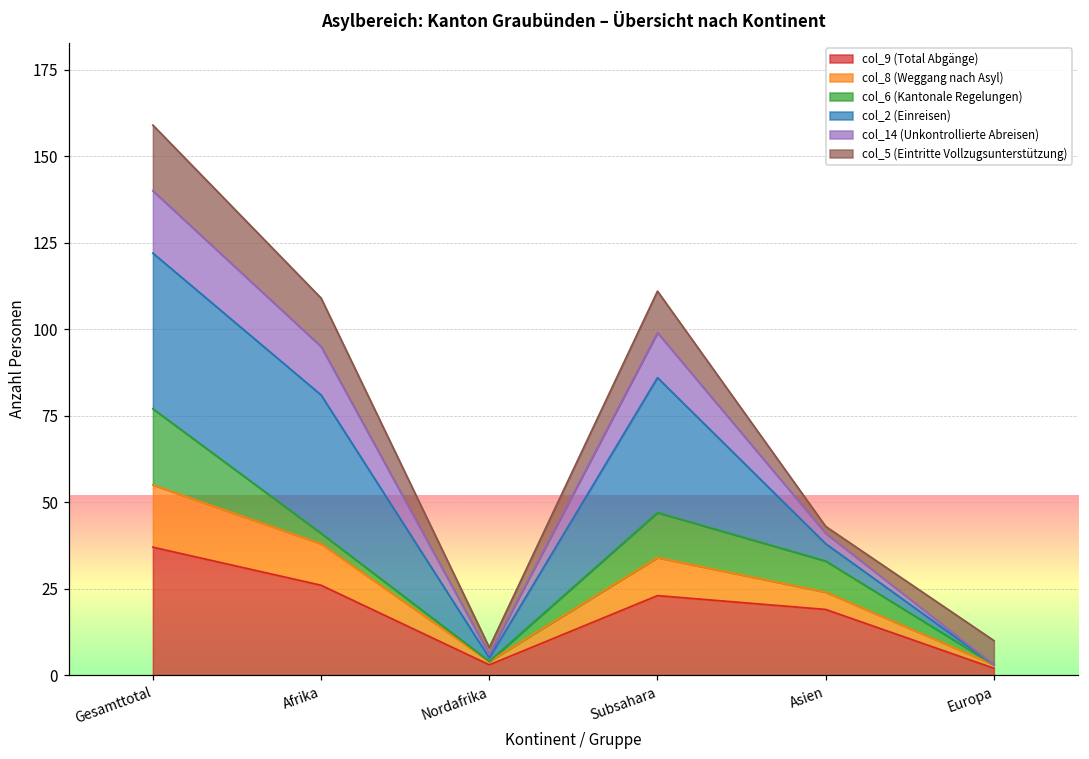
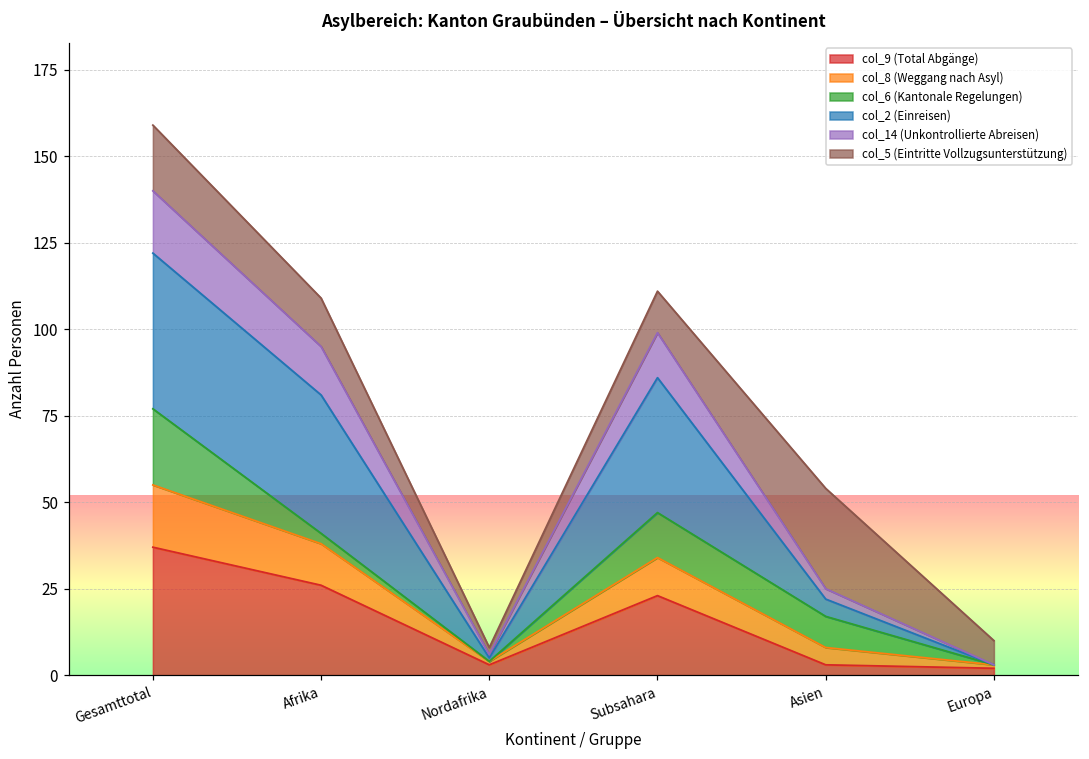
  {
    "col_9 (Total Abgänge)": {
      "Gesamttotal": 37,
      "Afrika": 26,
      "Nordafrika": 3,
      "Subsahara": 23,
-     "Asien": 19,
+     "Asien": 3,
      "Europa": 2
    },
    "col_8 (Weggang nach Asyl)": {
      "Gesamttotal": 18,
      "Afrika": 12,
      "Subsahara": 11,
      "Asien": 5
    },
    "col_6 (Kantonale Regelungen)": {
      "Gesamttotal": 22,
      "Afrika": 3,
      "Subsahara": 13,
      "Asien": 9
    },
    "col_2 (Einreisen)": {
      "Gesamttotal": 45,
      "Afrika": 40,
      "Nordafrika": 1,
      "Subsahara": 39,
      "Asien": 5
    },
    "col_14 (Unkontrollierte Abreisen)": {
      "Gesamttotal": 18,
      "Afrika": 14,
      "Nordafrika": 1,
      "Subsahara": 13,
      "Asien": 3
    },
    "col_5 (Eintritte Vollzugsunterstützung)": {
      "Gesamttotal": 19,
      "Afrika": 14,
      "Nordafrika": 2,
      "Subsahara": 12,
-     "Asien": 2,
+     "Asien": 29,
      "Europa": 7
    }
  }
